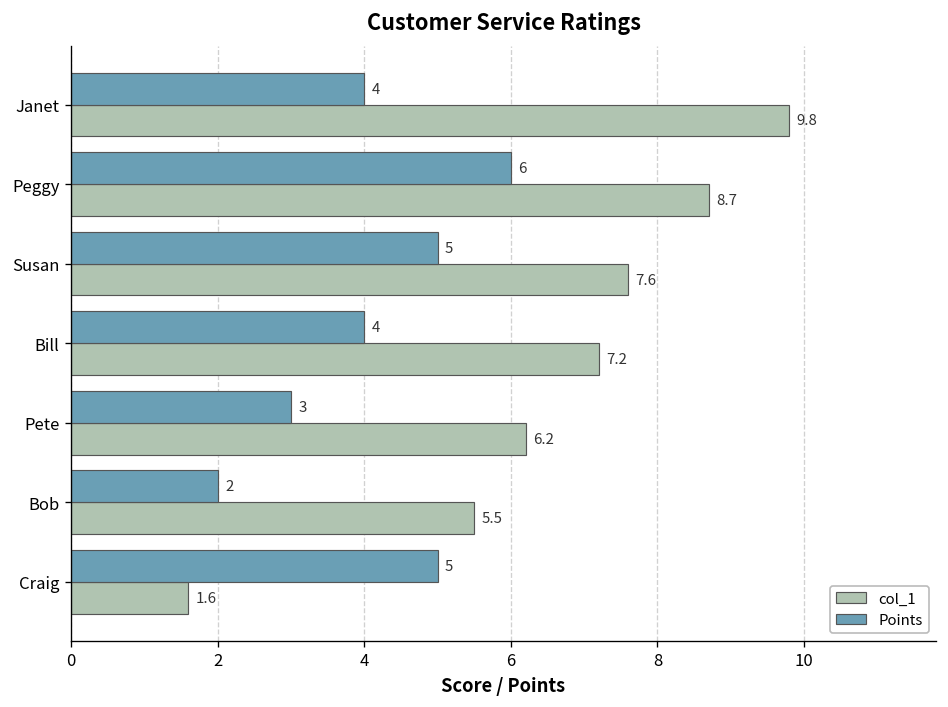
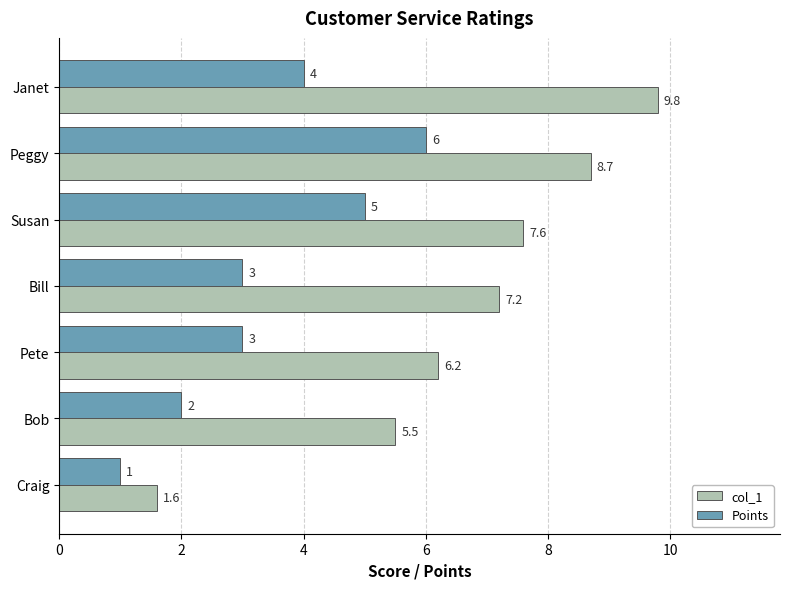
  {
    "col_1": {
      "Janet": 9.8,
      "Peggy": 8.7,
      "Susan": 7.6,
      "Bill": 7.2,
      "Pete": 6.2,
      "Bob": 5.5,
      "Craig": 1.6
    },
    "Points": {
      "Janet": 4,
      "Peggy": 6,
      "Susan": 5,
-     "Bill": 4,
+     "Bill": 3,
      "Pete": 3,
      "Bob": 2,
-     "Craig": 5
+     "Craig": 1
    }
  }
